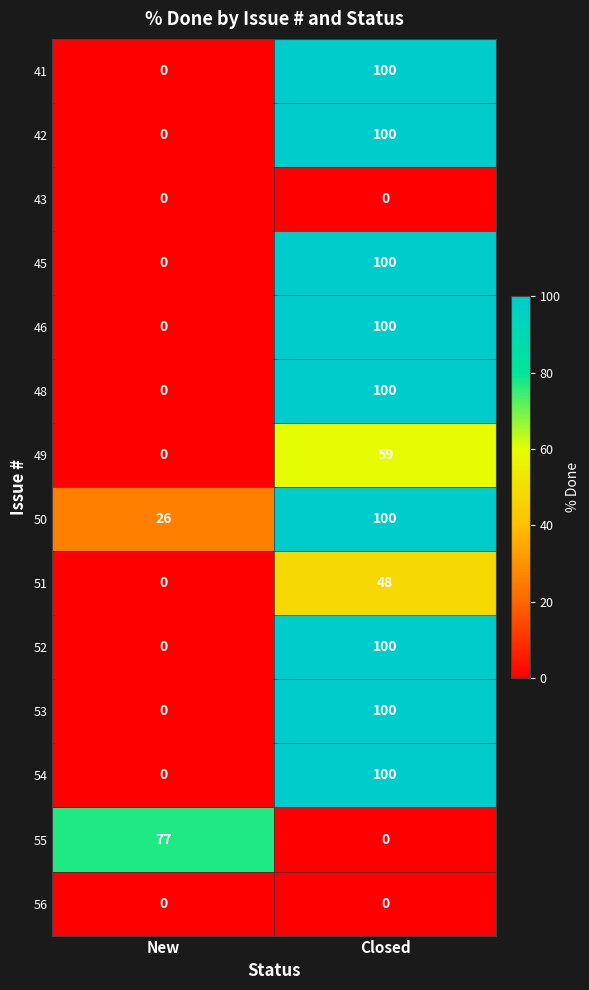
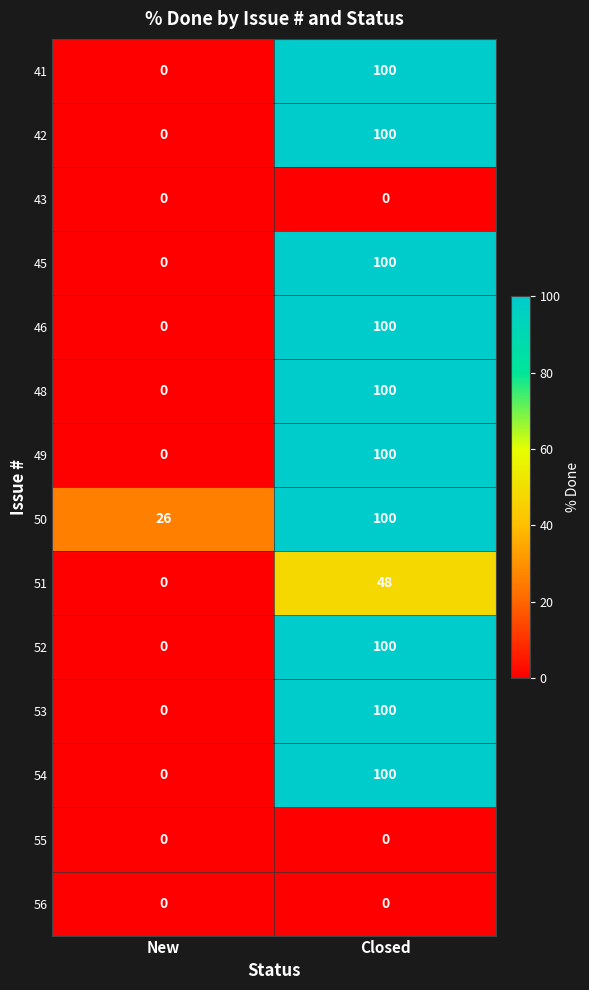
  {
    "41": {
      "New": 0,
      "Closed": 100
    },
    "42": {
      "New": 0,
      "Closed": 100
    },
    "43": {
      "New": 0,
      "Closed": 0
    },
    "45": {
      "New": 0,
      "Closed": 100
    },
    "46": {
      "New": 0,
      "Closed": 100
    },
    "48": {
      "New": 0,
      "Closed": 100
    },
    "49": {
      "New": 0,
-     "Closed": 59
+     "Closed": 100
    },
    "50": {
      "New": 26,
      "Closed": 100
    },
    "51": {
      "New": 0,
      "Closed": 48
    },
    "52": {
      "New": 0,
      "Closed": 100
    },
    "53": {
      "New": 0,
      "Closed": 100
    },
    "54": {
      "New": 0,
      "Closed": 100
    },
    "55": {
-     "New": 77,
+     "New": 0,
      "Closed": 0
    },
    "56": {
      "New": 0,
      "Closed": 0
    }
  }
